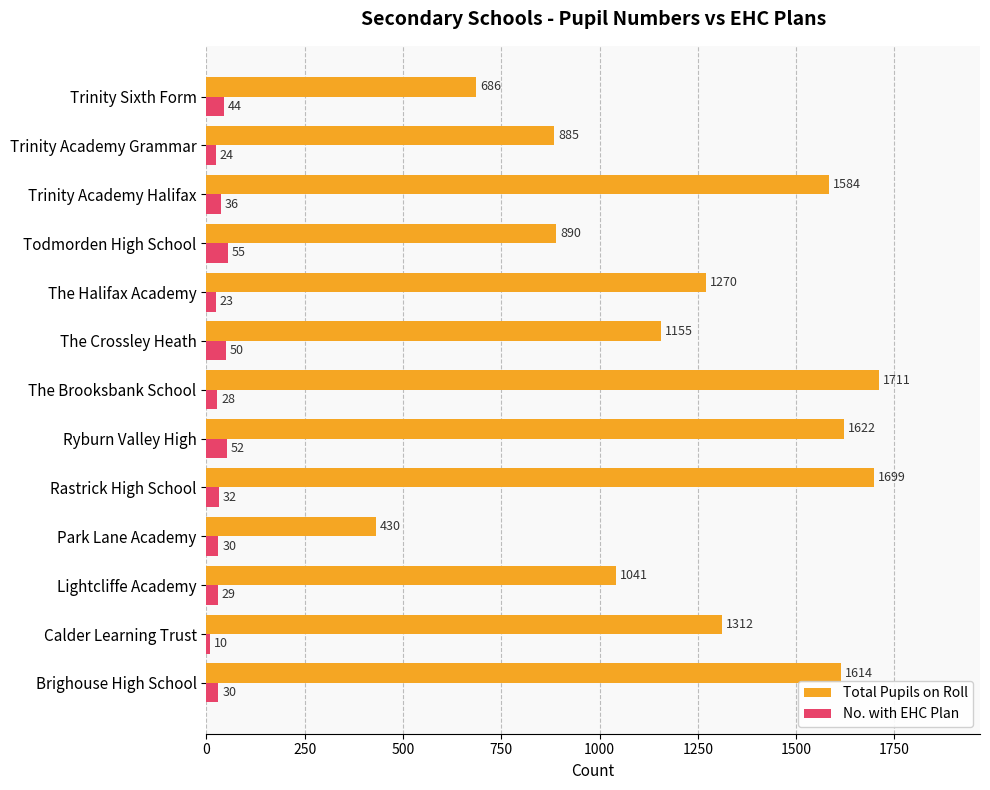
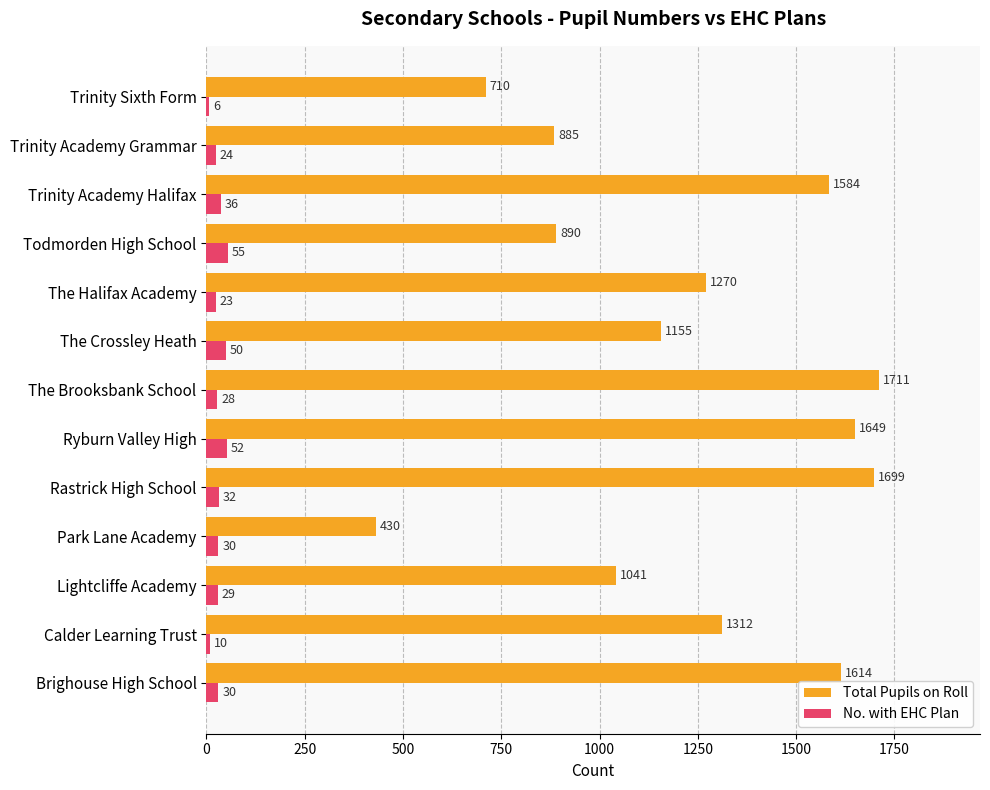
  {
    "Total Pupils on Roll": {
-     "Trinity Sixth Form": 686,
+     "Trinity Sixth Form": 710,
      "Trinity Academy Grammar": 885,
      "Trinity Academy Halifax": 1584,
      "Todmorden High School": 890,
      "The Halifax Academy": 1270,
      "The Crossley Heath": 1155,
      "The Brooksbank School": 1711,
-     "Ryburn Valley High": 1622,
+     "Ryburn Valley High": 1649,
      "Rastrick High School": 1699,
      "Park Lane Academy": 430,
      "Lightcliffe Academy": 1041,
      "Calder Learning Trust": 1312,
      "Brighouse High School": 1614
    },
    "No. with EHC Plan": {
-     "Trinity Sixth Form": 44,
+     "Trinity Sixth Form": 6,
      "Trinity Academy Grammar": 24,
      "Trinity Academy Halifax": 36,
      "Todmorden High School": 55,
      "The Halifax Academy": 23,
      "The Crossley Heath": 50,
      "The Brooksbank School": 28,
      "Ryburn Valley High": 52,
      "Rastrick High School": 32,
      "Park Lane Academy": 30,
      "Lightcliffe Academy": 29,
      "Calder Learning Trust": 10,
      "Brighouse High School": 30
    }
  }
